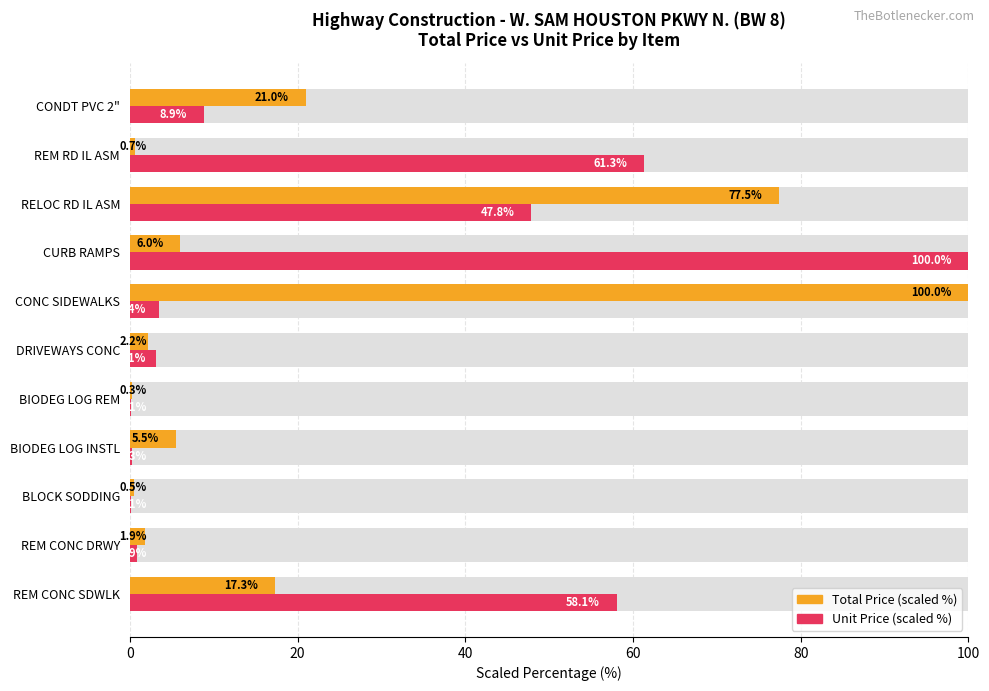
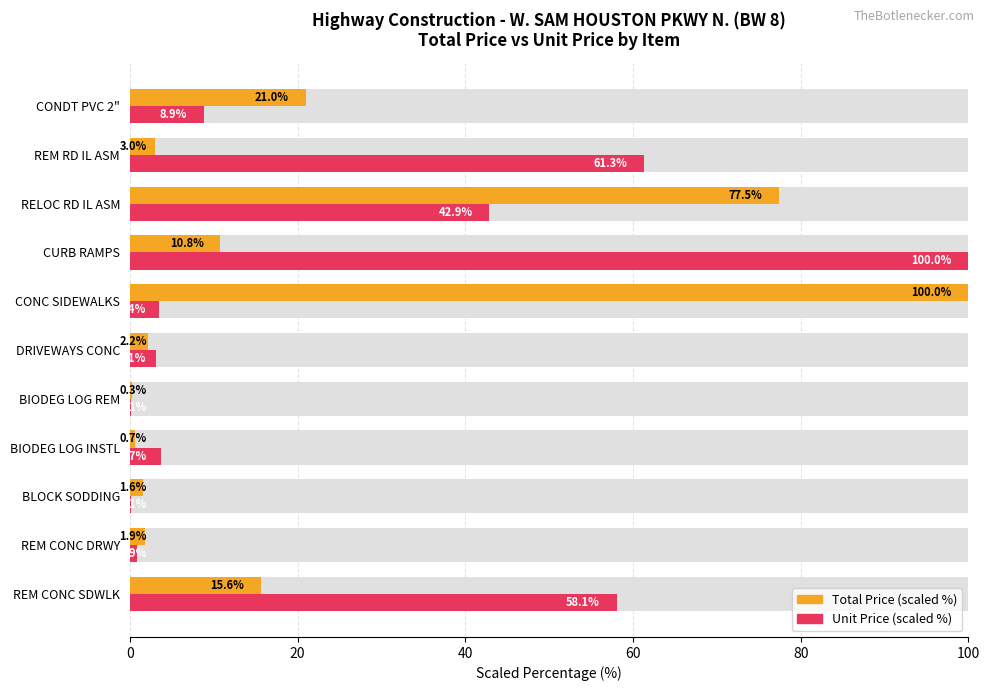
  {
    "Total Price (scaled %)": {
-     "REM RD IL ASM": "0.7%",
-     "CURB RAMPS": "6.0%",
+     "REM RD IL ASM": "3.0%",
+     "CURB RAMPS": "10.8%",
      "CONC SIDEWALKS": "100.0%",
-     "BIODEG LOG INSTL": "5.5%",
-     "BLOCK SODDING": "0.5%",
-     "REM CONC SDWLK": "17.3%"
+     "BIODEG LOG INSTL": "0.7%",
+     "BLOCK SODDING": "1.6%",
+     "REM CONC SDWLK": "15.6%"
    },
    "Unit Price (scaled %)": {
-     "RELOC RD IL ASM": "47.8%",
+     "RELOC RD IL ASM": "42.9%",
      "CURB RAMPS": "100.0%",
-     "BIODEG LOG INSTL": "0"
+     "BIODEG LOG INSTL": "4"
    }
  }
